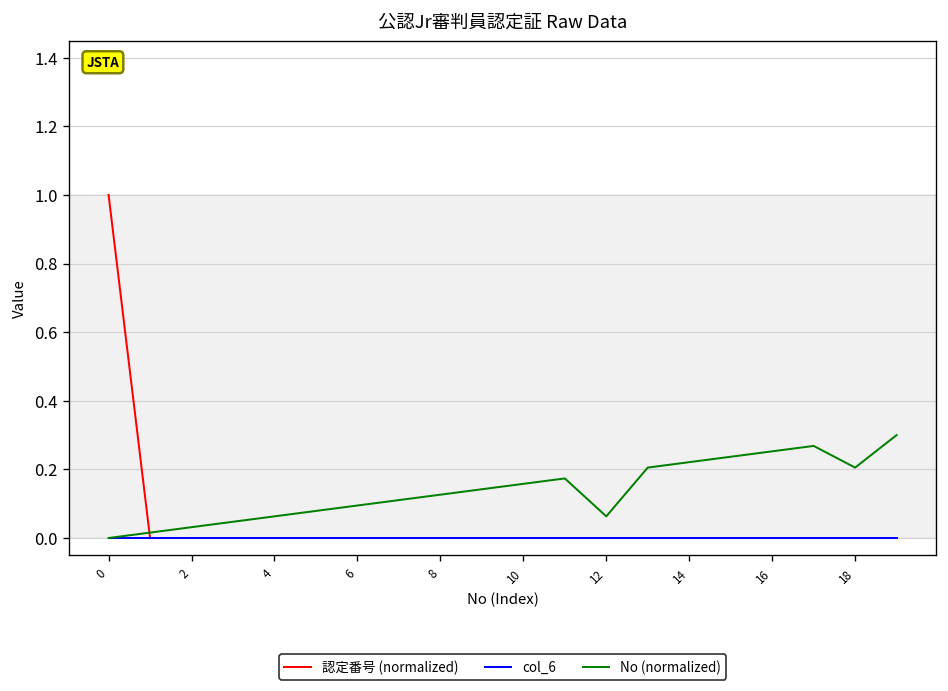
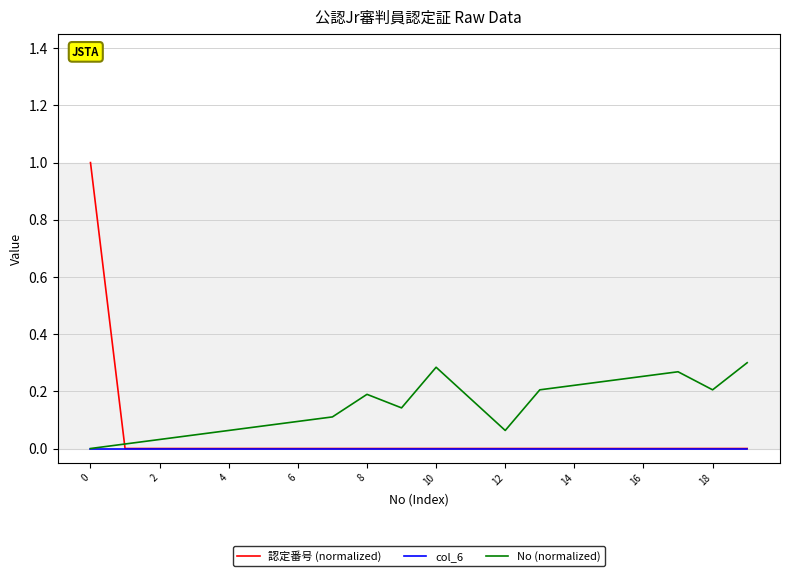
  {
    "認定番号 (normalized)": {
      "0": 1.00
    },
    "No (normalized)": {
      "2": 0.03,
      "4": 0.06,
      "6": 0.09,
-     "8": 0.13,
-     "10": 0.16,
+     "8": 0.19,
+     "10": 0.28,
      "12": 0.06,
      "14": 0.22,
      "16": 0.25,
      "18": 0.21
    }
  }
